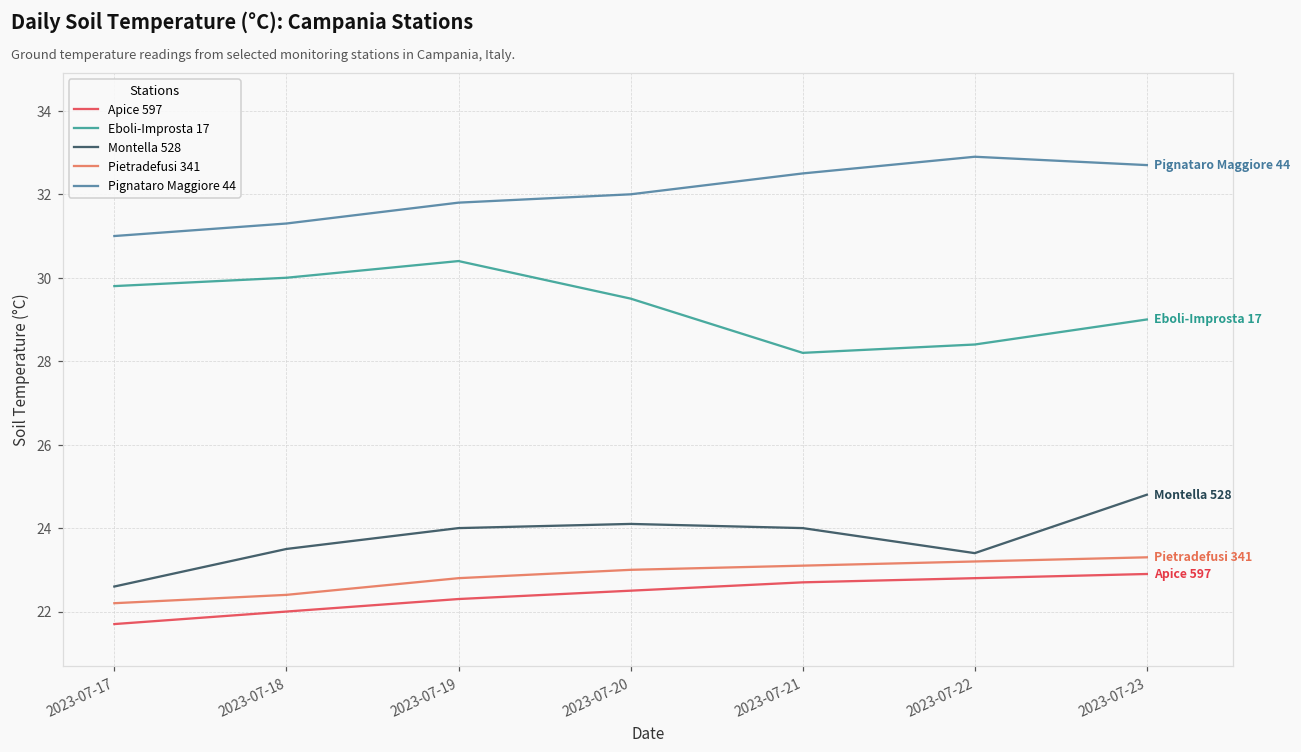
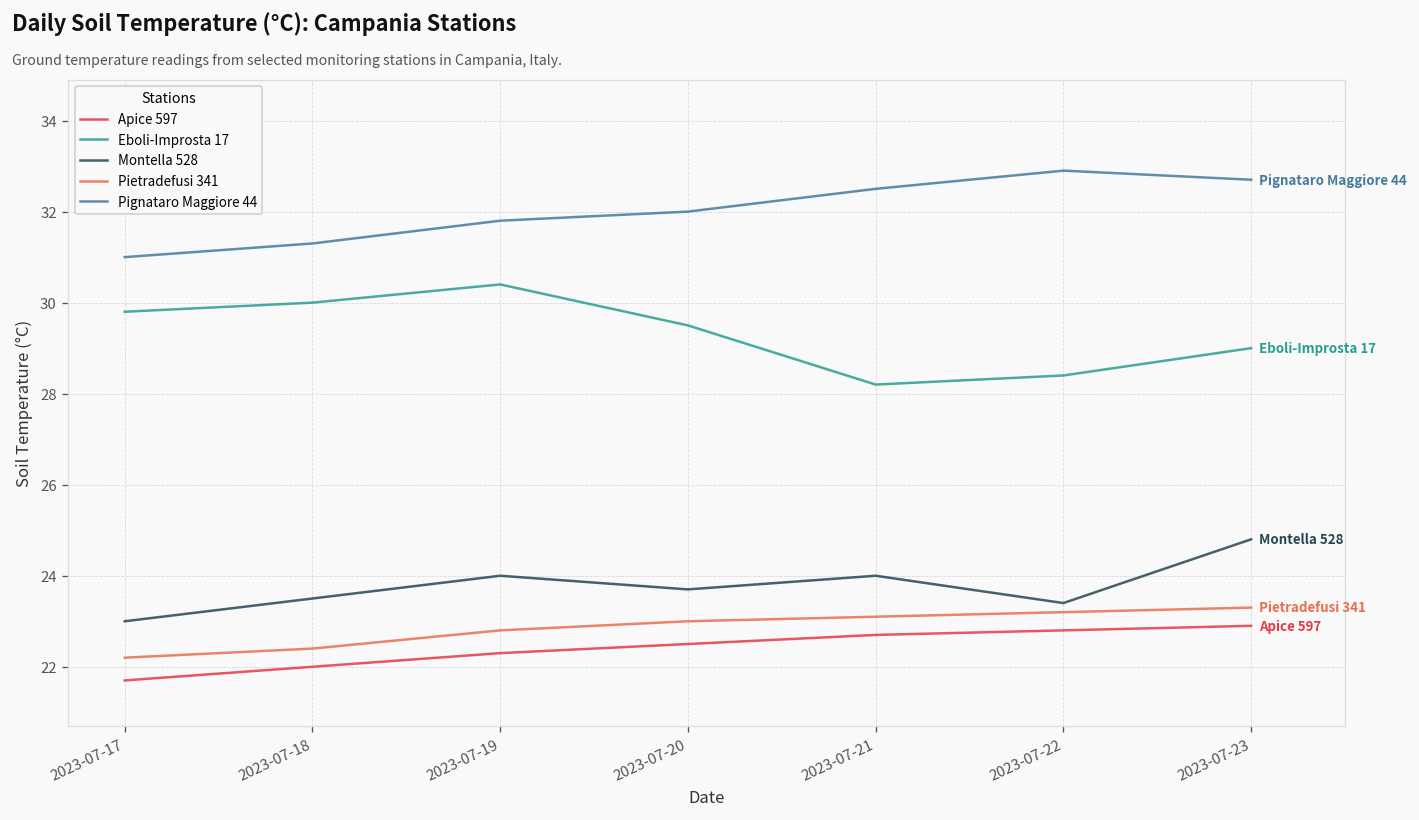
  {
    "Montella 528": {
-     "2023-07-17": 22.6,
+     "2023-07-17": 23.0,
      "2023-07-18": 23.5,
      "2023-07-19": 24.0,
-     "2023-07-20": 24.1,
+     "2023-07-20": 23.7,
      "2023-07-21": 24.0,
      "2023-07-22": 23.4
    }
  }
